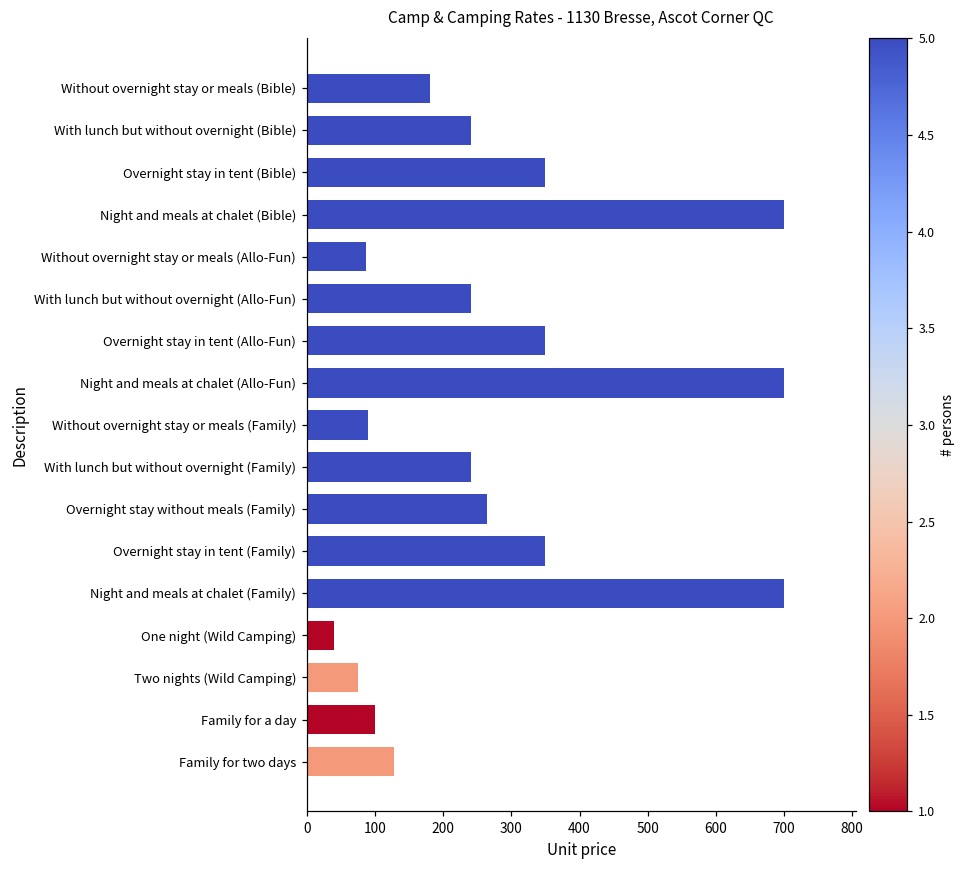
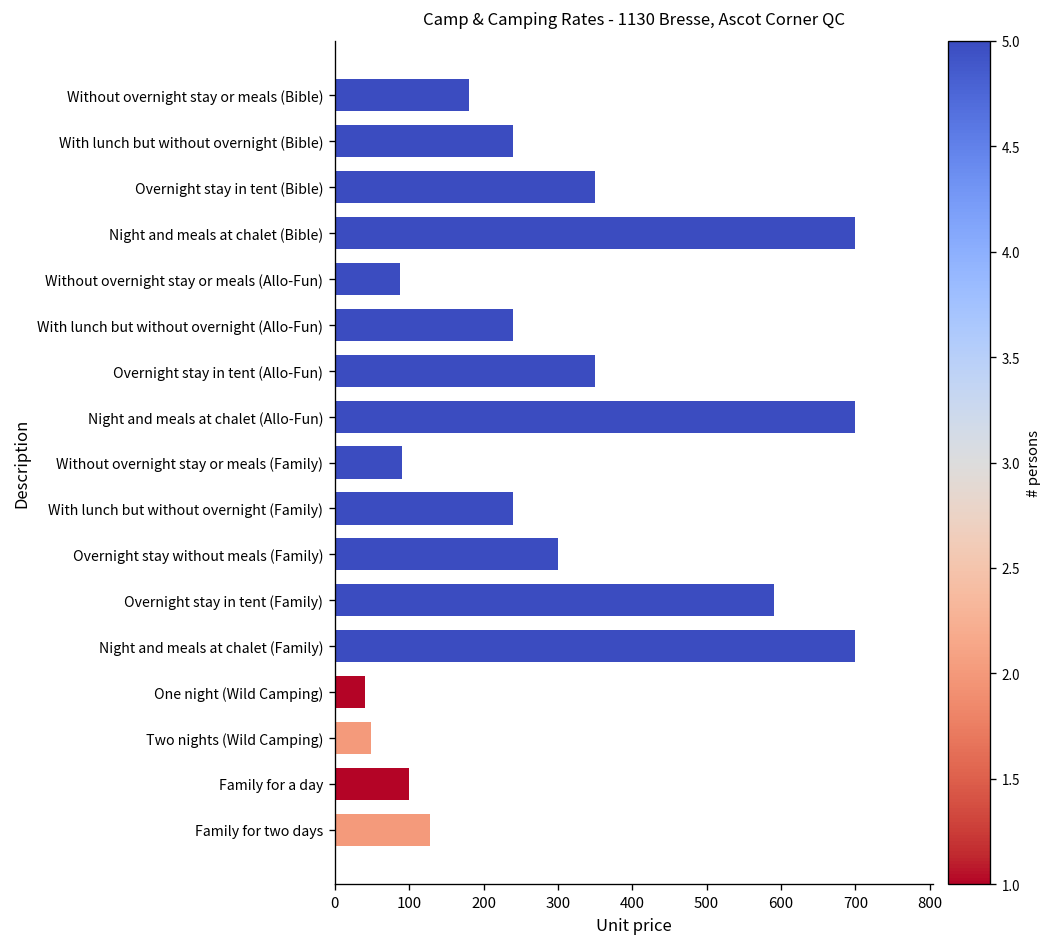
  {
    "Without overnight stay or meals (Bible)": 180,
    "With lunch but without overnight (Bible)": 240,
    "Overnight stay in tent (Bible)": 350,
    "Night and meals at chalet (Bible)": 700,
    "Without overnight stay or meals (Allo-Fun)": 90,
    "With lunch but without overnight (Allo-Fun)": 240,
    "Overnight stay in tent (Allo-Fun)": 350,
    "Night and meals at chalet (Allo-Fun)": 700,
    "Without overnight stay or meals (Family)": 90,
    "With lunch but without overnight (Family)": 240,
-   "Overnight stay without meals (Family)": 260,
-   "Overnight stay in tent (Family)": 350,
+   "Overnight stay without meals (Family)": 300,
+   "Overnight stay in tent (Family)": 590,
    "Night and meals at chalet (Family)": 700,
    "One night (Wild Camping)": 40,
-   "Two nights (Wild Camping)": 80,
+   "Two nights (Wild Camping)": 50,
    "Family for a day": 100,
    "Family for two days": 130
  }
